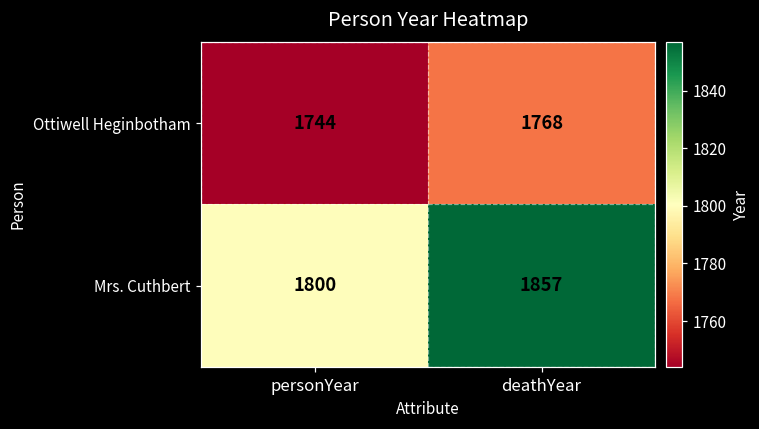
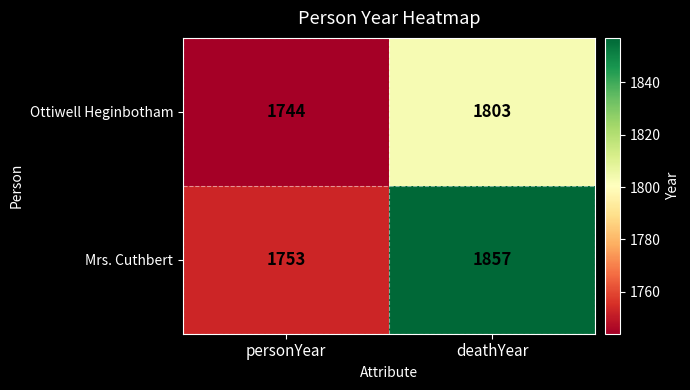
  {
    "Ottiwell Heginbotham": {
      "personYear": 1744,
-     "deathYear": 1768
+     "deathYear": 1803
    },
    "Mrs. Cuthbert": {
-     "personYear": 1800,
+     "personYear": 1753,
      "deathYear": 1857
    }
  }
